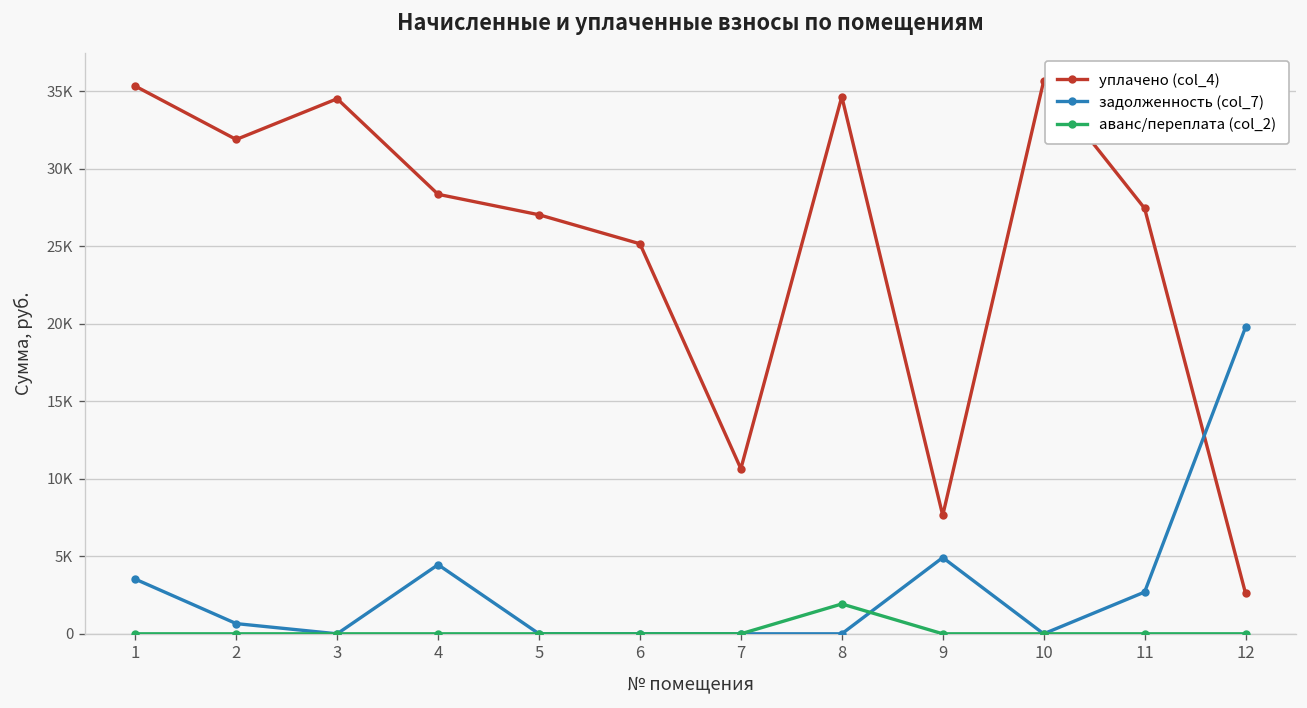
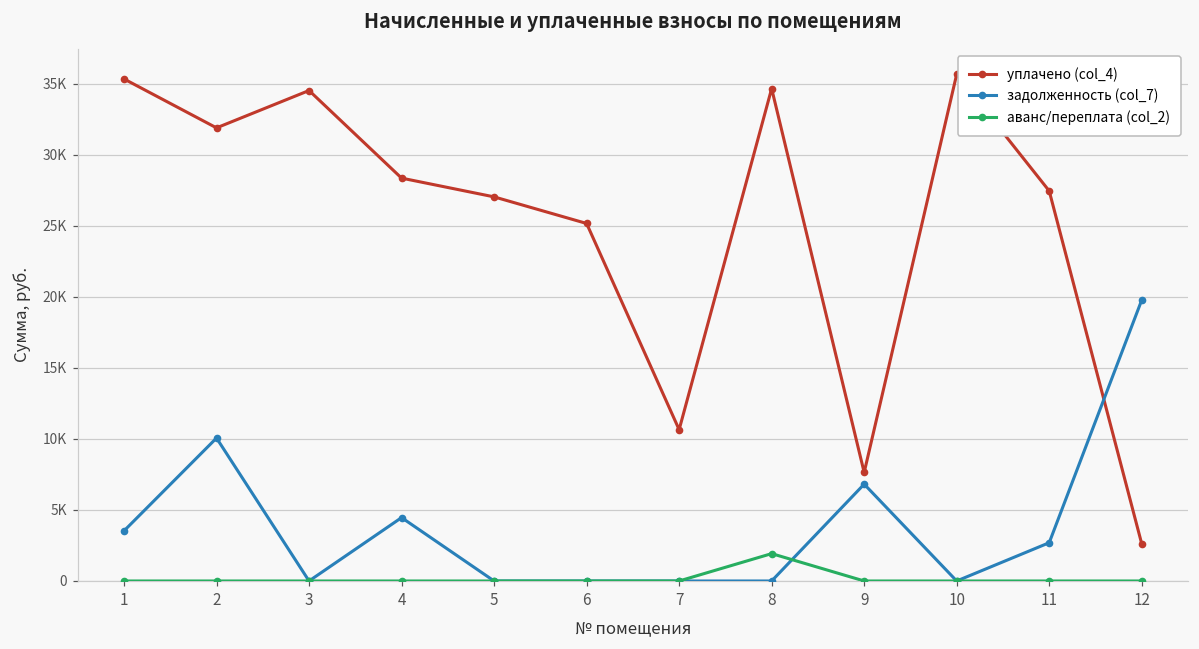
  {
    "уплачено (col_4)": {
      "1": 35300,
      "2": 31900,
      "3": 34500,
      "4": 28400,
      "5": 27000,
      "6": 25200,
      "7": 10700,
      "8": 34700,
      "9": 7600,
      "10": 35700,
      "11": 27500,
      "12": 2600
    },
    "задолженность (col_7)": {
      "1": 3500,
-     "2": 700,
+     "2": 10100,
      "4": 4500,
      "8": 0,
-     "9": 4900,
+     "9": 6800,
      "11": 2700,
      "12": 19800
    },
    "аванс/переплата (col_2)": {
      "1": 0,
      "2": 0,
      "4": 0,
      "8": 1900,
      "9": 0,
      "11": 0,
      "12": 0
    }
  }
